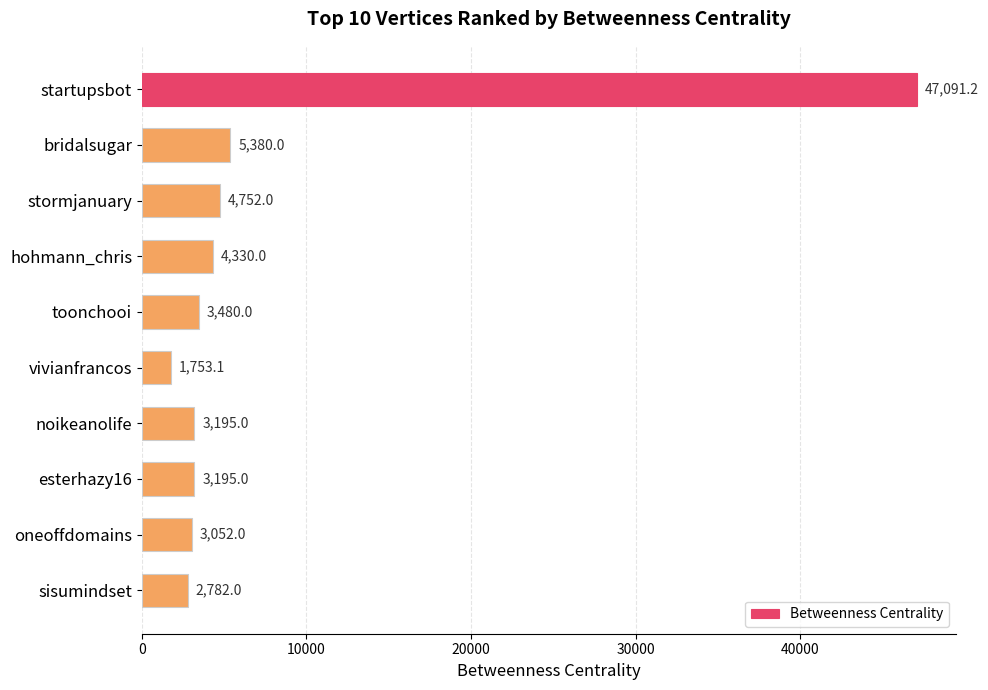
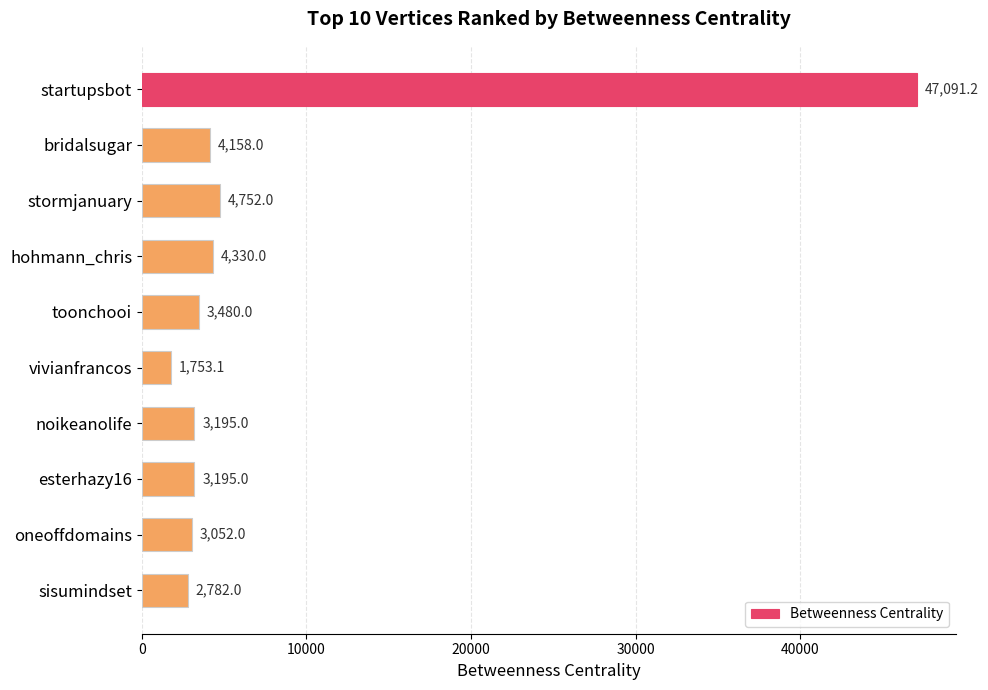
  {
    "startupsbot": "47,091.2",
-   "bridalsugar": "5,380.0",
+   "bridalsugar": "4,158.0",
    "stormjanuary": "4,752.0",
    "hohmann_chris": "4,330.0",
    "toonchooi": "3,480.0",
    "vivianfrancos": "1,753.1",
    "noikeanolife": "3,195.0",
    "esterhazy16": "3,195.0",
    "oneoffdomains": "3,052.0",
    "sisumindset": "2,782.0"
  }
